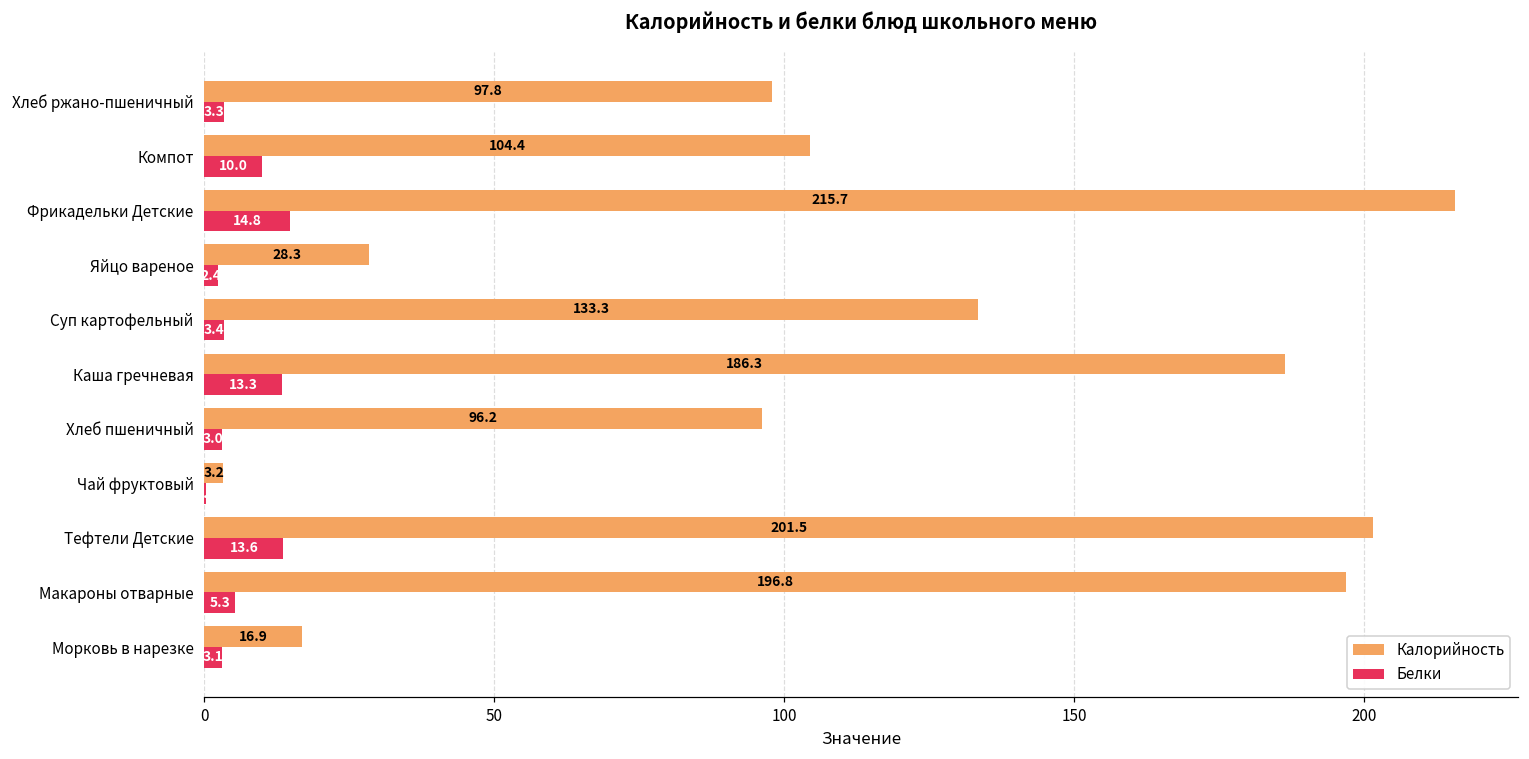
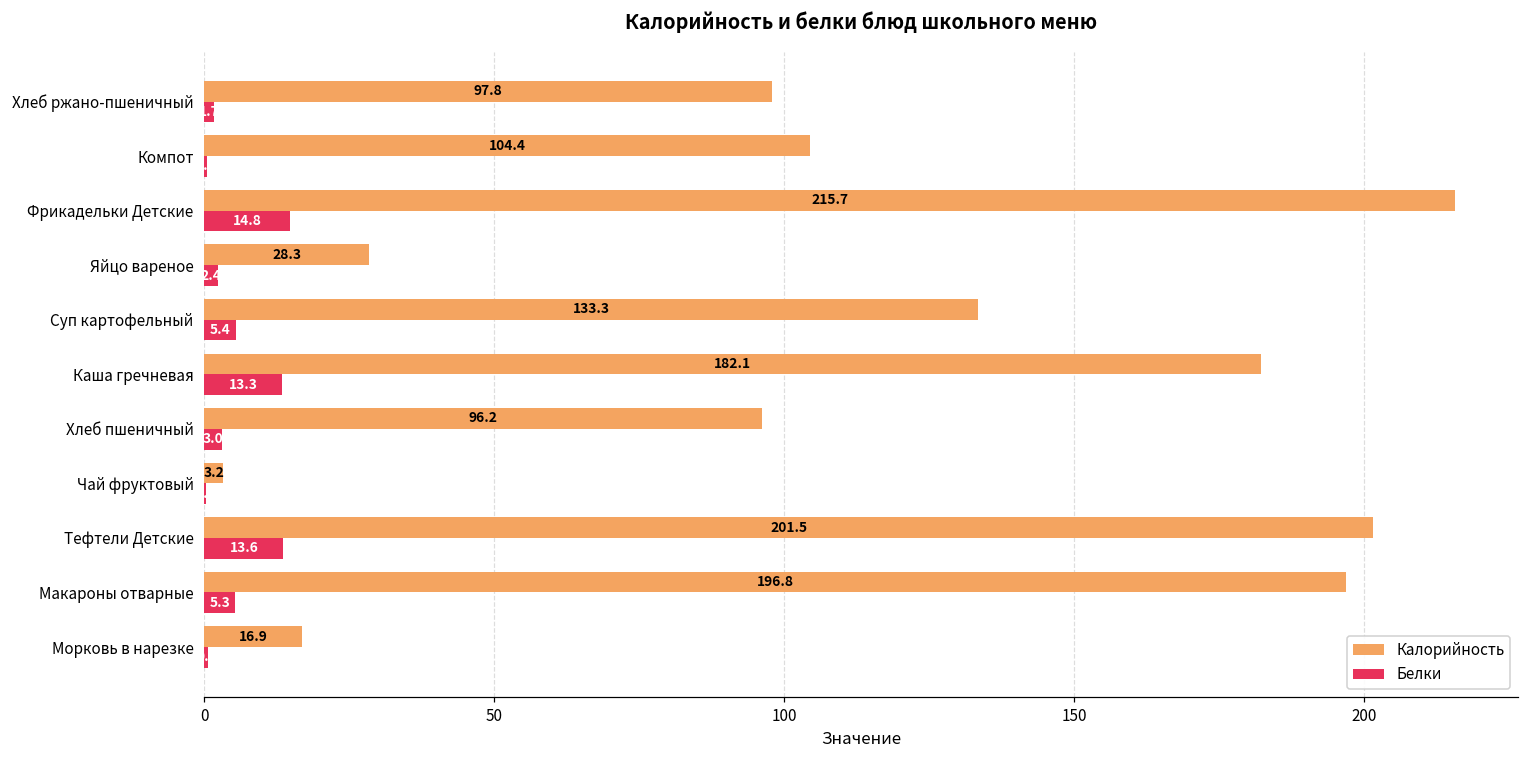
  {
    "Калорийность": {
      "Хлеб ржано-пшеничный": 97.8,
      "Компот": 104.4,
      "Фрикадельки Детские": 215.7,
      "Яйцо вареное": 28.3,
      "Суп картофельный": 133.3,
-     "Каша гречневая": 186.3,
+     "Каша гречневая": 182.1,
      "Хлеб пшеничный": 96.2,
      "Чай фруктовый": 3.2,
      "Тефтели Детские": 201.5,
      "Макароны отварные": 196.8,
      "Морковь в нарезке": 16.9
    },
    "Белки": {
-     "Хлеб ржано-пшеничный": 3,
-     "Компот": 10,
+     "Хлеб ржано-пшеничный": 2,
+     "Компот": 1,
      "Фрикадельки Детские": 14.8,
      "Яйцо вареное": 2.4,
-     "Суп картофельный": 3.4,
+     "Суп картофельный": 5.4,
      "Каша гречневая": 13.3,
      "Хлеб пшеничный": 3.0,
      "Тефтели Детские": 13.6,
      "Макароны отварные": 5.3,
-     "Морковь в нарезке": 3
+     "Морковь в нарезке": 1
    }
  }
